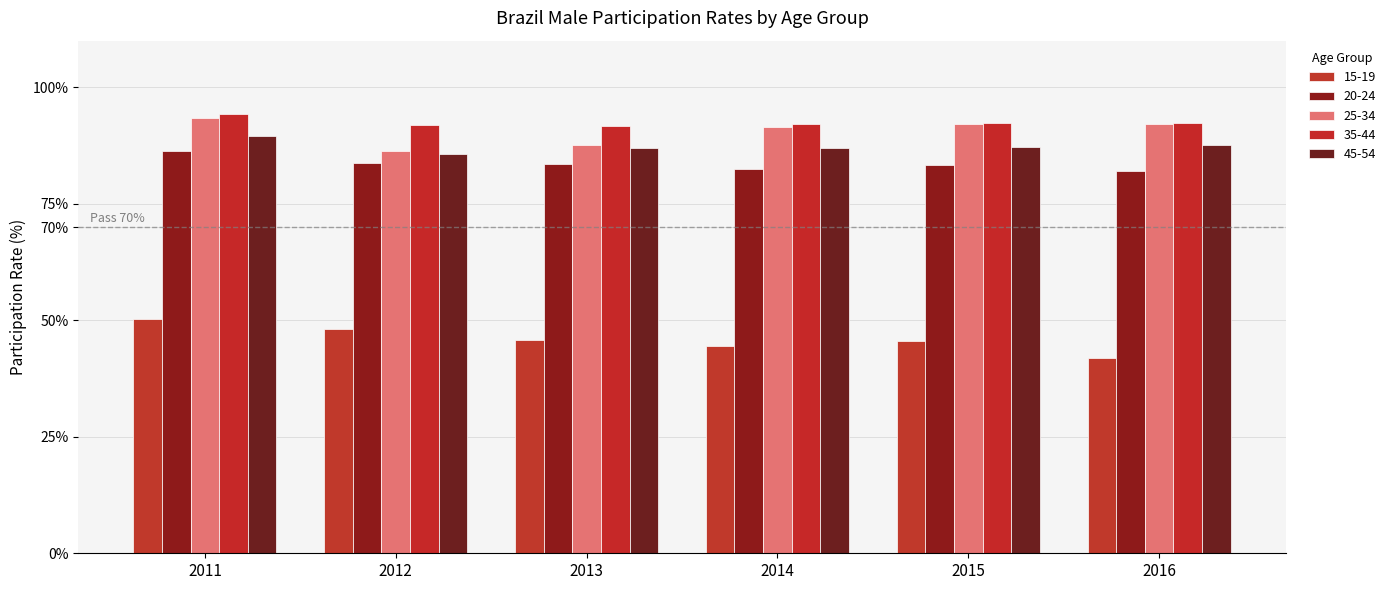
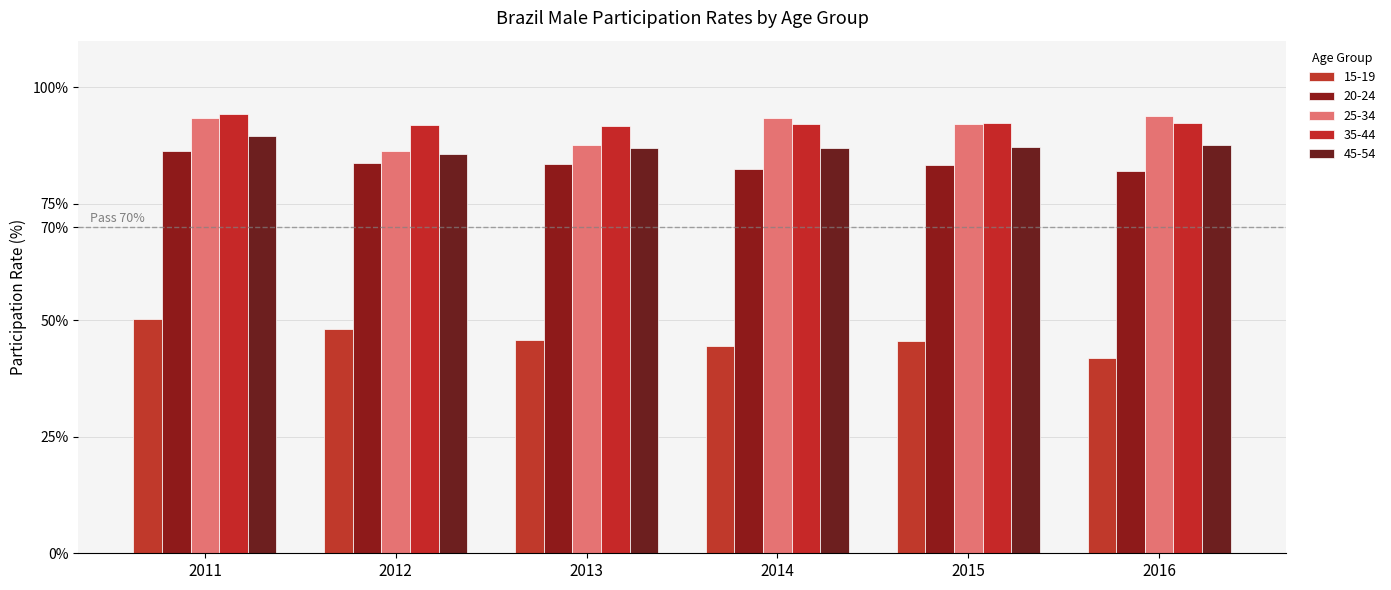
  {
    "25-34": {
      "2011": "93%",
      "2012": "86%",
      "2013": "88%",
-     "2014": "91%",
+     "2014": "93%",
      "2015": "92%",
-     "2016": "92%"
+     "2016": "94%"
    }
  }
